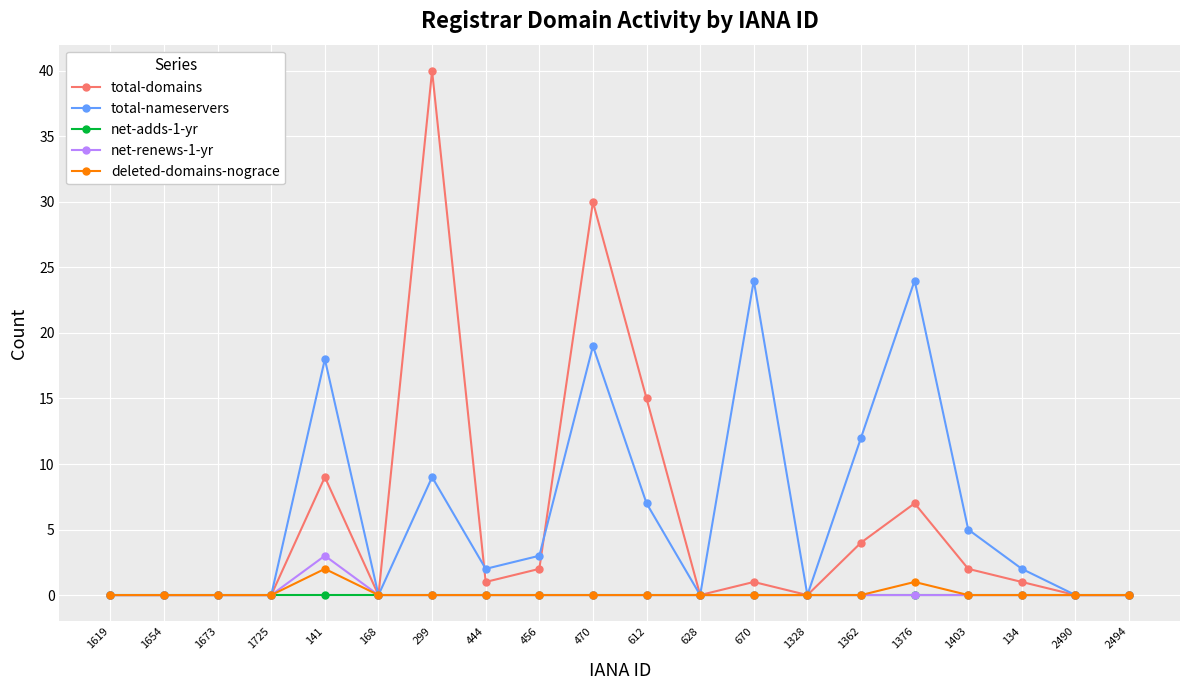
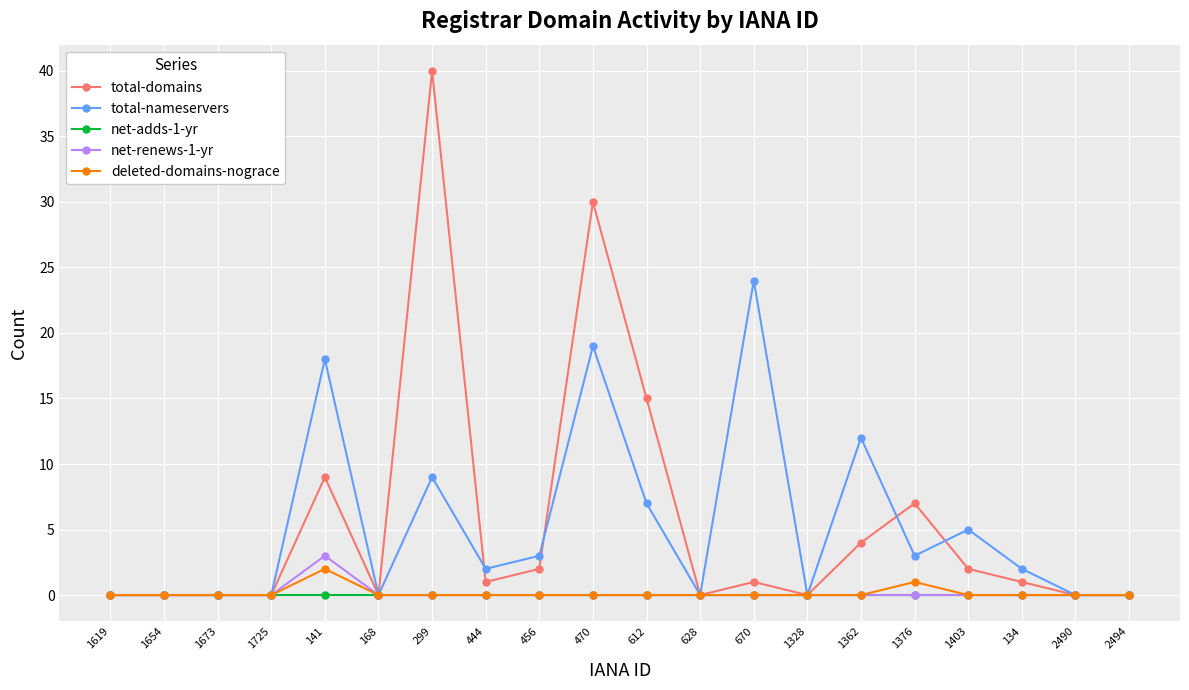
  {
    "total-domains": {
      "141": 9,
      "299": 40,
      "444": 1,
      "456": 2,
      "470": 30,
      "612": 15,
      "670": 1,
      "1362": 4,
      "1376": 7,
      "1403": 2,
      "134": 1
    },
    "total-nameservers": {
      "141": 18,
      "299": 9,
      "444": 2,
      "456": 3,
      "470": 19,
      "612": 7,
      "670": 24,
      "1362": 12,
-     "1376": 24,
+     "1376": 3,
      "1403": 5,
      "134": 2
    },
    "net-adds-1-yr": {
      "141": 0
    },
    "net-renews-1-yr": {
      "141": 3
    },
    "deleted-domains-nograce": {
      "141": 2,
      "1376": 1
    }
  }
